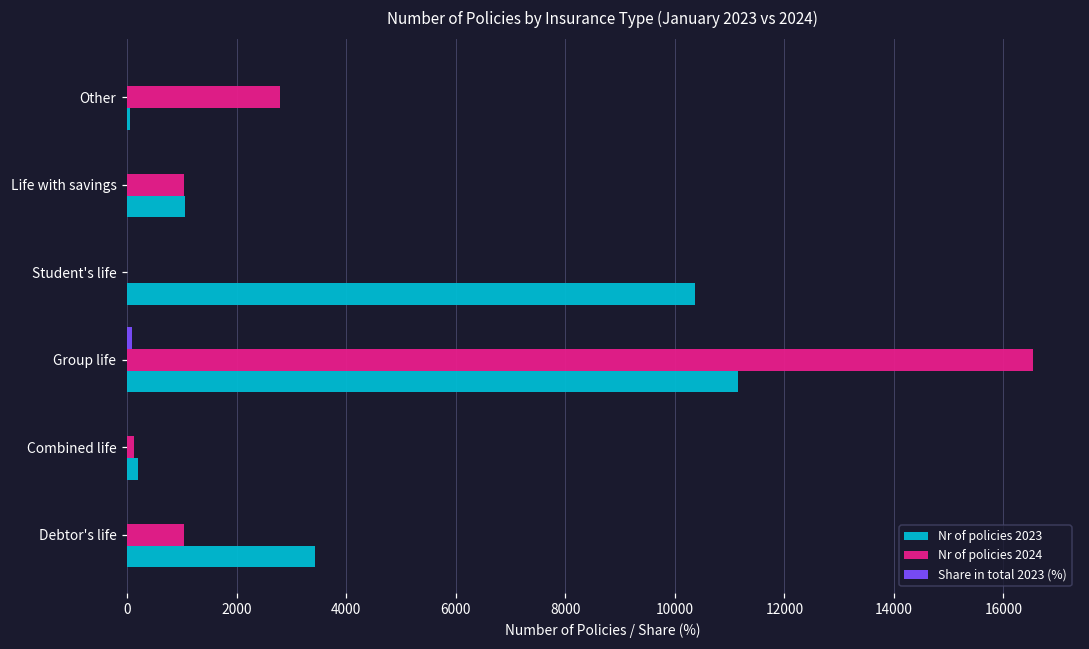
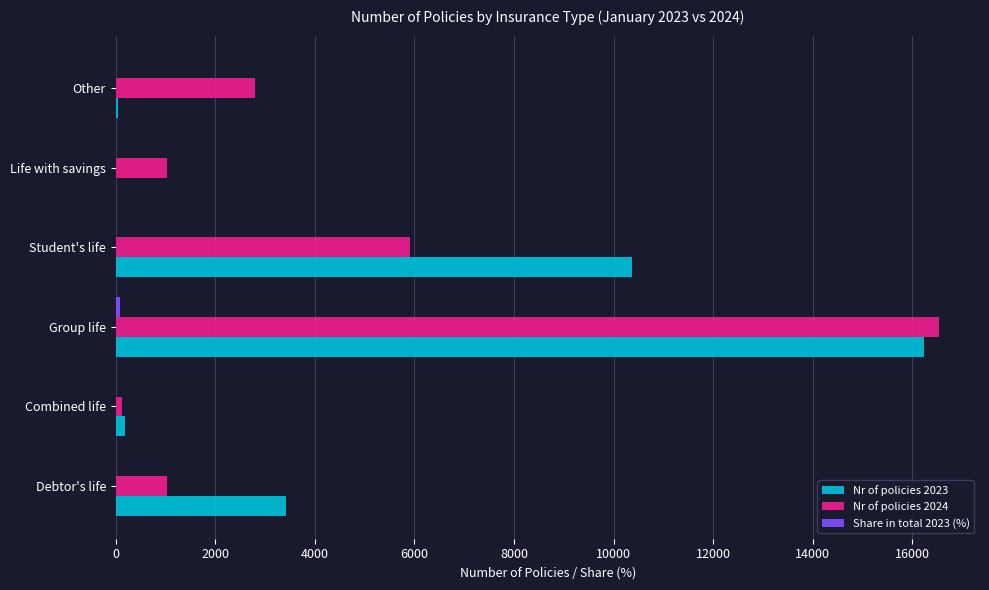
  {
    "Nr of policies 2023": {
      "Other": 100,
-     "Life with savings": 1000,
+     "Life with savings": 0,
      "Student's life": 10400,
-     "Group life": 11200,
+     "Group life": 16200,
      "Combined life": 200,
      "Debtor's life": 3400
    },
    "Nr of policies 2024": {
      "Other": 2800,
      "Life with savings": 1000,
-     "Student's life": 0,
+     "Student's life": 5900,
      "Group life": 16500,
      "Combined life": 100,
      "Debtor's life": 1000
    },
    "Share in total 2023 (%)": {
      "Group life": 100
    }
  }
